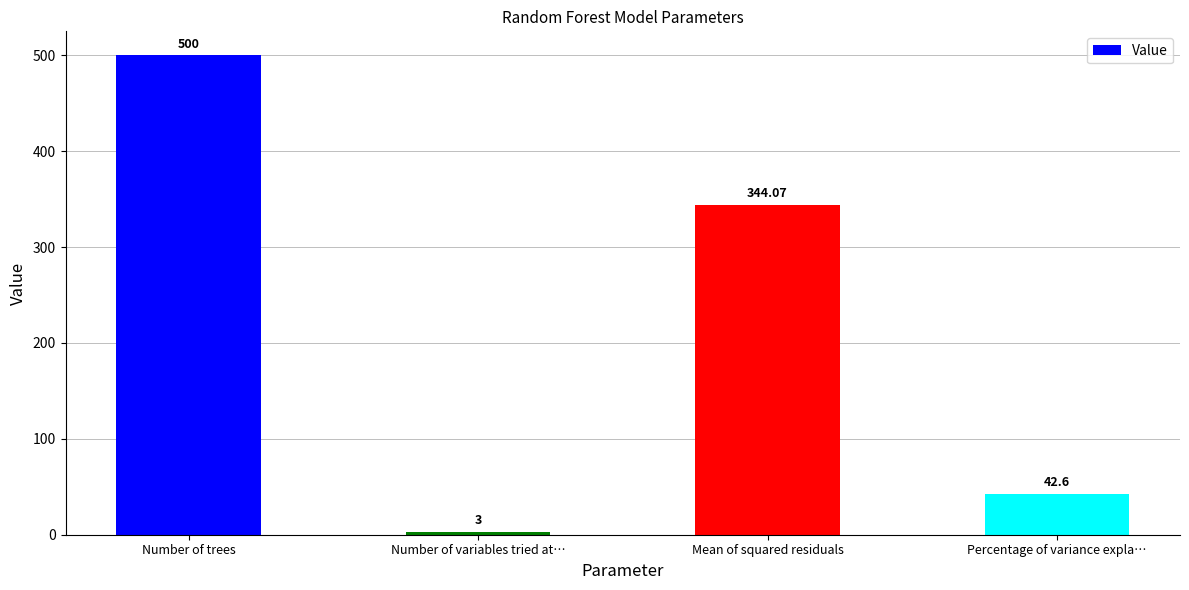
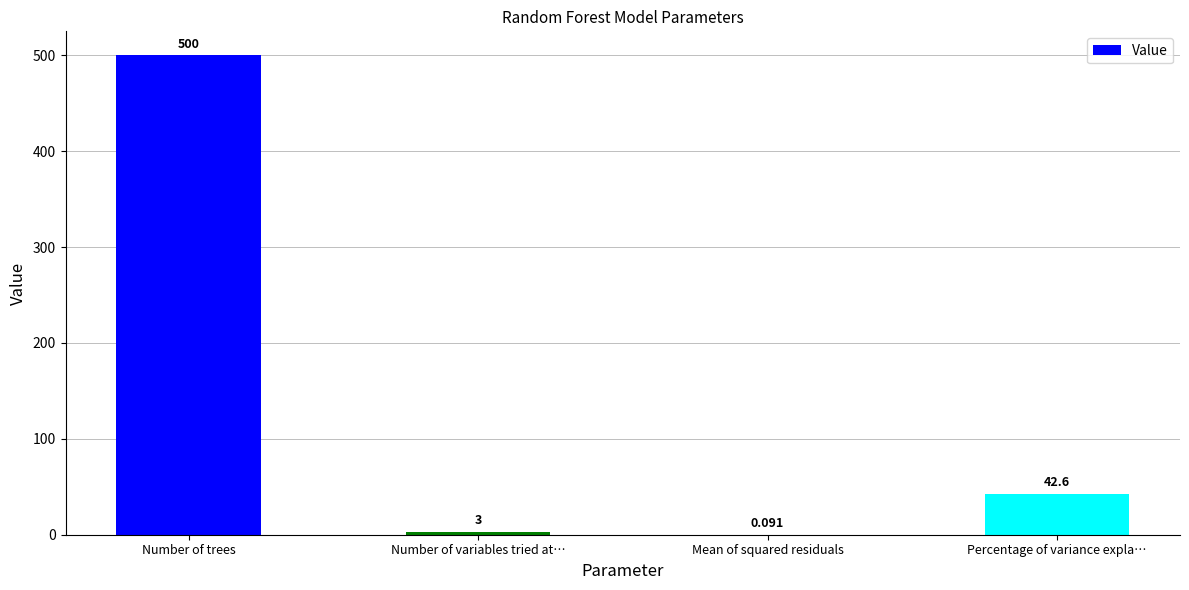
  {
    "Number of trees": 500,
    "Number of variables tried at…": 3,
-   "Mean of squared residuals": 344.07,
+   "Mean of squared residuals": 0.091,
    "Percentage of variance expla…": 42.6
  }
